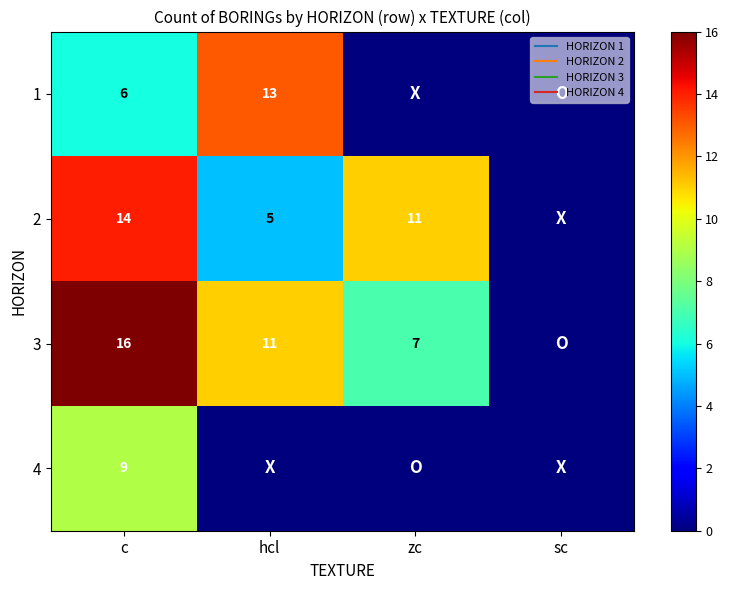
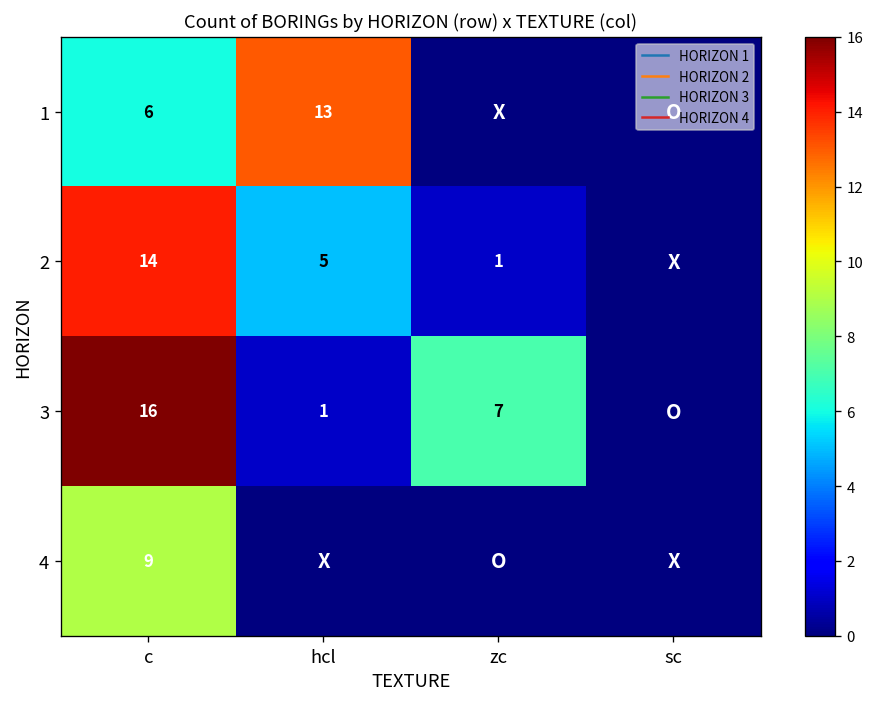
  {
    "1": {
      "c": 6,
      "hcl": 13
    },
    "2": {
      "c": 14,
      "hcl": 5,
-     "zc": 11
+     "zc": 1
    },
    "3": {
      "c": 16,
-     "hcl": 11,
+     "hcl": 1,
      "zc": 7
    },
    "4": {
      "c": 9
    }
  }
